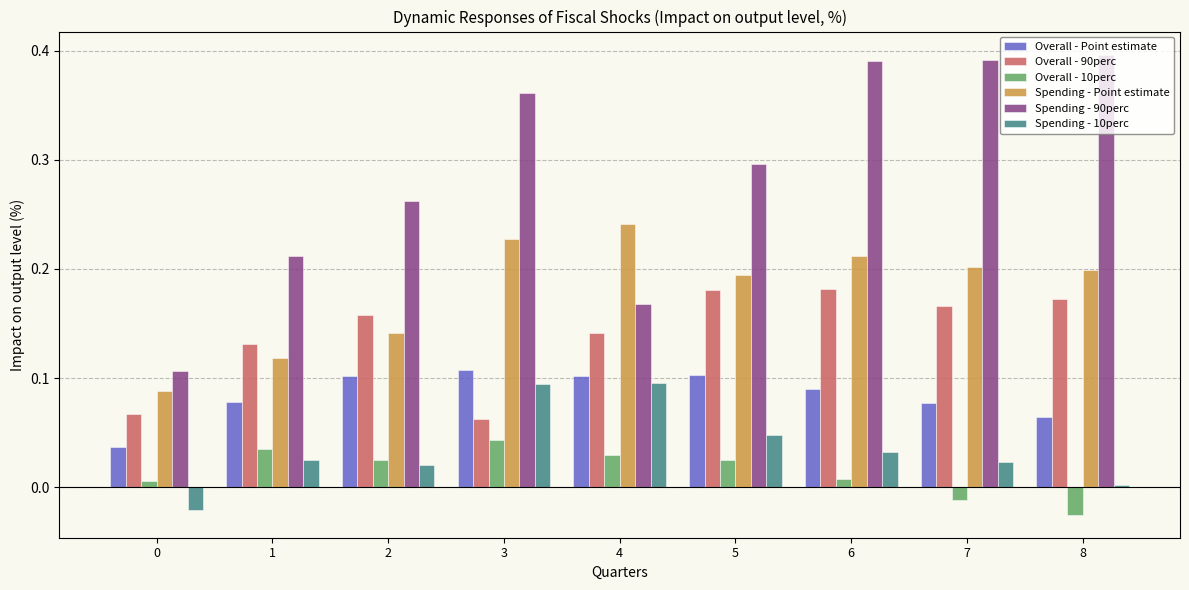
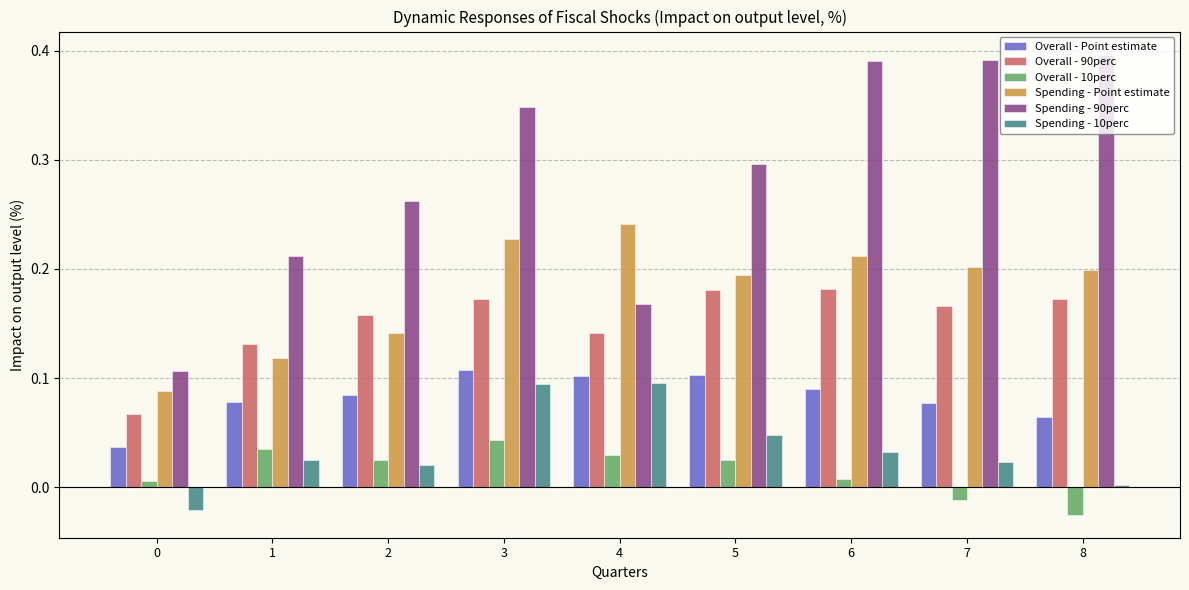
  {
    "Overall - Point estimate": {
      "0": 0.037,
      "1": 0.078,
-     "2": 0.102,
+     "2": 0.085,
      "3": 0.108,
      "4": 0.102,
      "5": 0.103,
      "6": 0.090,
      "7": 0.077,
      "8": 0.064
    },
    "Overall - 90perc": {
      "0": 0.068,
      "1": 0.131,
      "2": 0.158,
-     "3": 0.063,
+     "3": 0.172,
      "4": 0.142,
      "5": 0.181,
      "6": 0.182,
      "7": 0.166,
      "8": 0.172
    },
    "Spending - Point estimate": {
      "0": 0.088,
      "1": 0.118,
      "2": 0.141,
      "3": 0.228,
      "4": 0.241,
      "5": 0.195,
      "6": 0.212,
      "7": 0.202,
      "8": 0.199
    },
    "Spending - 90perc": {
      "0": 0.106,
      "1": 0.212,
      "2": 0.262,
-     "3": 0.361,
+     "3": 0.348,
      "4": 0.168,
      "5": 0.296,
      "6": 0.390,
      "7": 0.391
    }
  }
